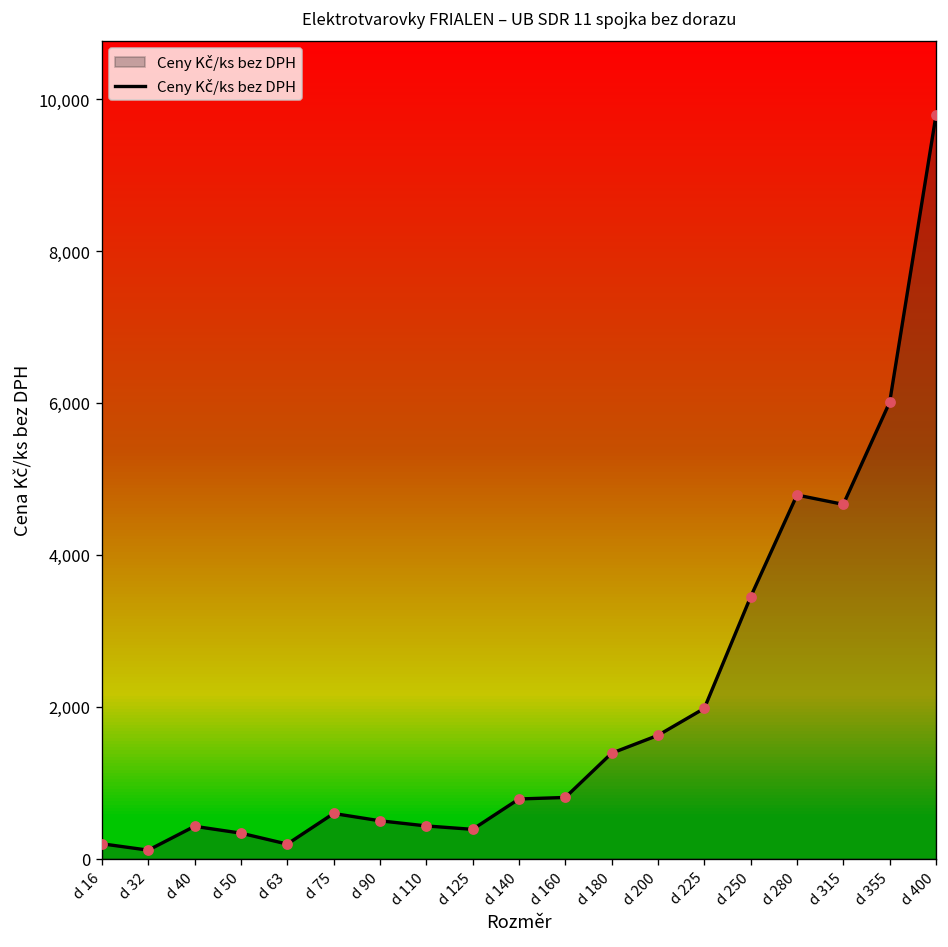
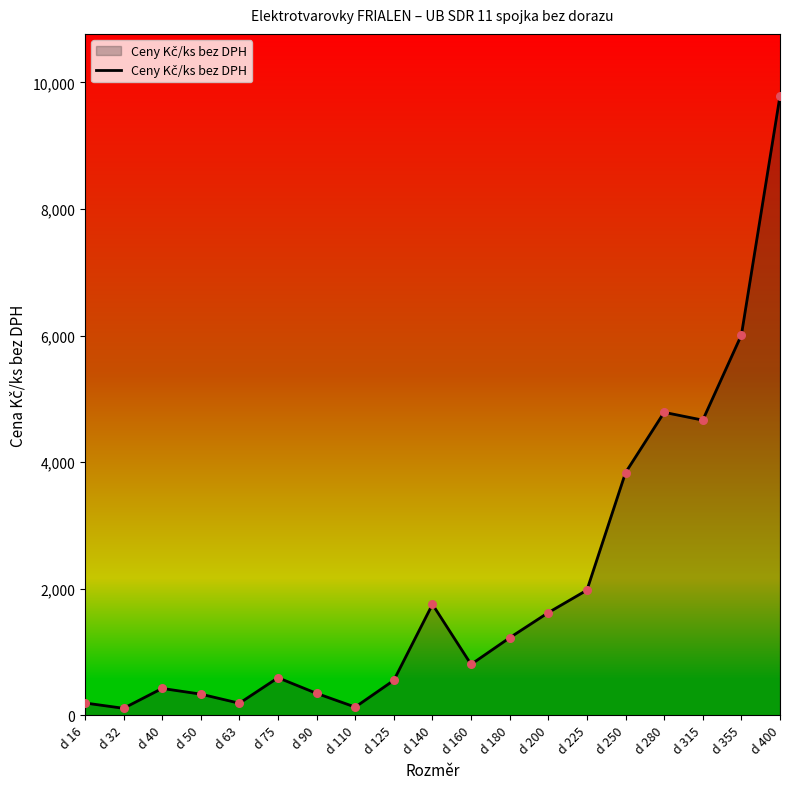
  {
    "d 16": "200",
    "d 32": "100",
    "d 40": "400",
    "d 50": "300",
    "d 63": "200",
    "d 75": "600",
-   "d 90": "500",
-   "d 110": "400",
-   "d 125": "400",
-   "d 140": "800",
+   "d 90": "300",
+   "d 110": "100",
+   "d 125": "600",
+   "d 140": "1,800",
    "d 160": "800",
-   "d 180": "1,400",
+   "d 180": "1,200",
    "d 200": "1,600",
    "d 225": "2,000",
-   "d 250": "3,400",
+   "d 250": "3,800",
    "d 280": "4,800",
    "d 315": "4,700",
    "d 355": "6,000",
    "d 400": "9,800"
  }
